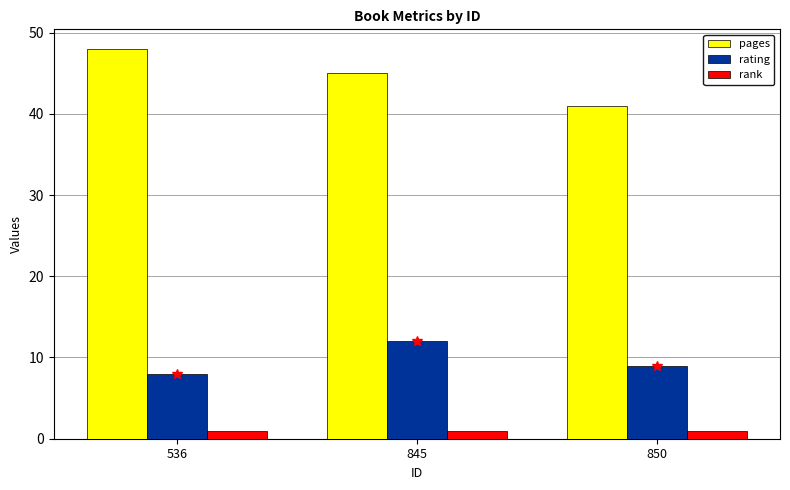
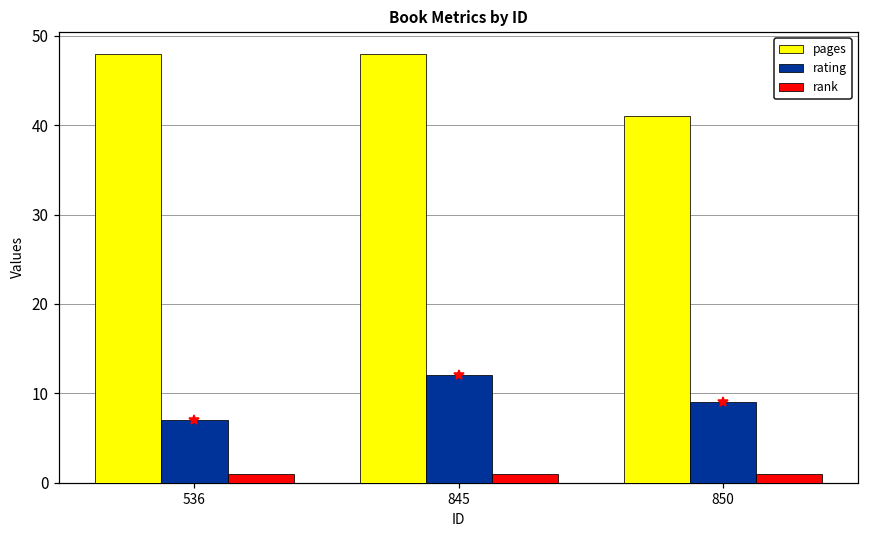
  {
    "pages": {
      "536": 48,
-     "845": 45,
+     "845": 48,
      "850": 41
    },
    "rating": {
-     "536": 8,
+     "536": 7,
      "845": 12,
      "850": 9
    }
  }
